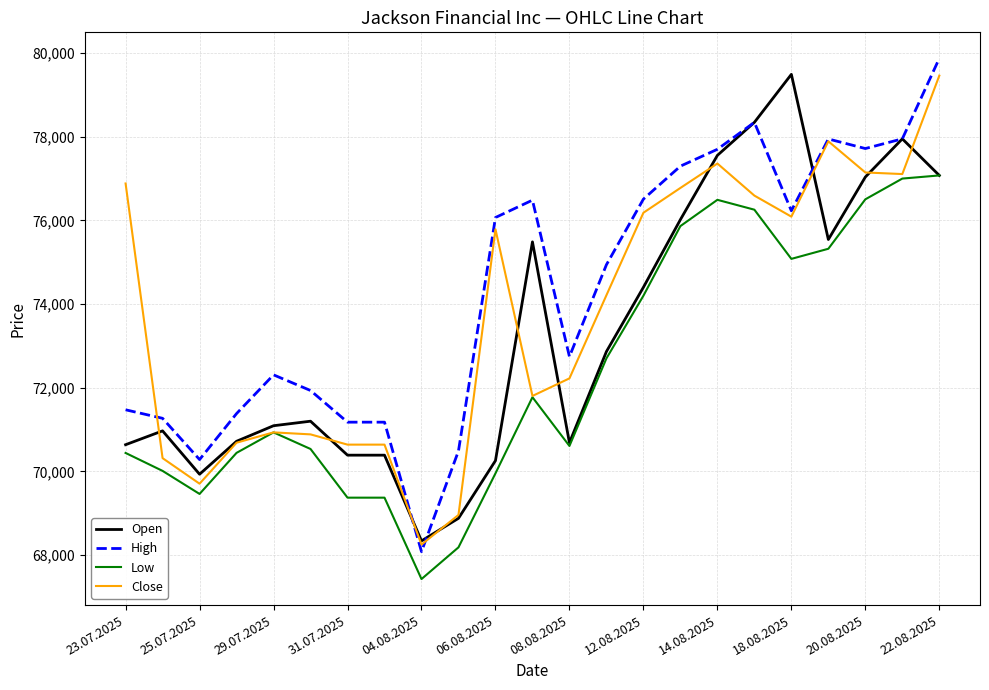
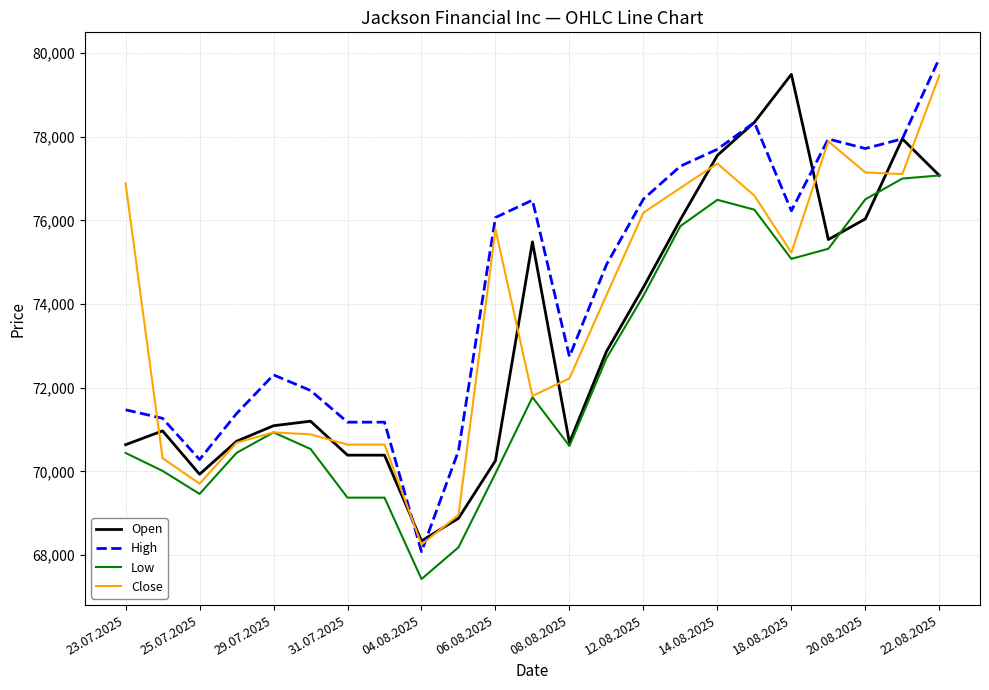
  {
    "Open": {
      "23.07.2025": "70,600",
      "25.07.2025": "69,900",
      "29.07.2025": "71,100",
      "31.07.2025": "70,400",
      "04.08.2025": "68,300",
      "06.08.2025": "70,300",
      "08.08.2025": "70,700",
      "12.08.2025": "74,400",
      "14.08.2025": "77,600",
      "18.08.2025": "79,500",
-     "20.08.2025": "77,000"
+     "20.08.2025": "76,000"
    },
    "High": {
      "23.07.2025": "71,500",
      "25.07.2025": "70,300",
      "29.07.2025": "72,300",
      "31.07.2025": "71,200",
      "04.08.2025": "68,100",
      "06.08.2025": "76,100",
      "08.08.2025": "72,700",
      "12.08.2025": "76,500",
      "14.08.2025": "77,700",
      "18.08.2025": "76,200",
      "20.08.2025": "77,700",
      "22.08.2025": "79,900"
    },
    "Low": {
      "23.07.2025": "70,400",
      "25.07.2025": "69,500",
      "31.07.2025": "69,400",
      "04.08.2025": "67,400",
      "06.08.2025": "70,000",
      "08.08.2025": "70,600",
      "12.08.2025": "74,200",
      "14.08.2025": "76,500",
      "18.08.2025": "75,100",
      "20.08.2025": "76,500"
    },
    "Close": {
      "23.07.2025": "76,900",
      "25.07.2025": "69,700",
      "31.07.2025": "70,600",
      "04.08.2025": "68,300",
      "06.08.2025": "75,800",
      "08.08.2025": "72,200",
      "12.08.2025": "76,200",
      "14.08.2025": "77,400",
-     "18.08.2025": "76,100",
+     "18.08.2025": "75,200",
      "20.08.2025": "77,100",
      "22.08.2025": "79,500"
    }
  }
